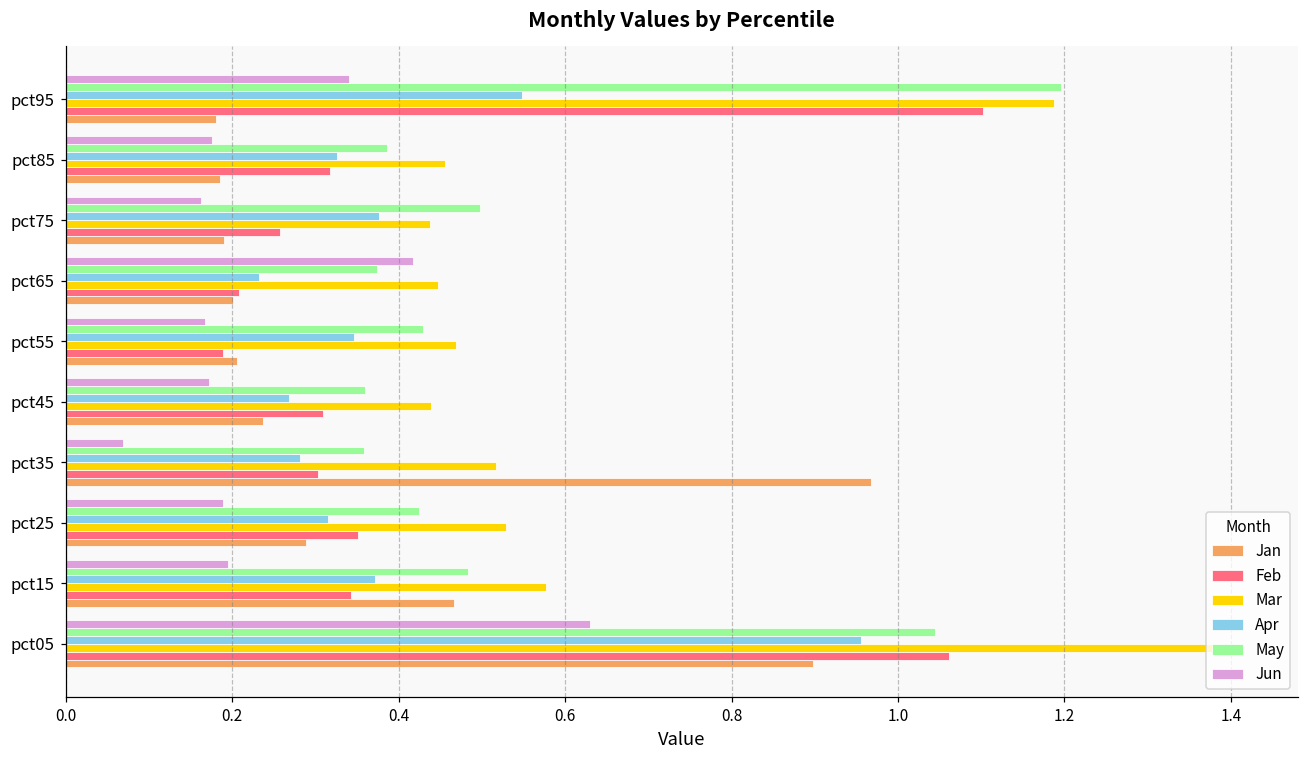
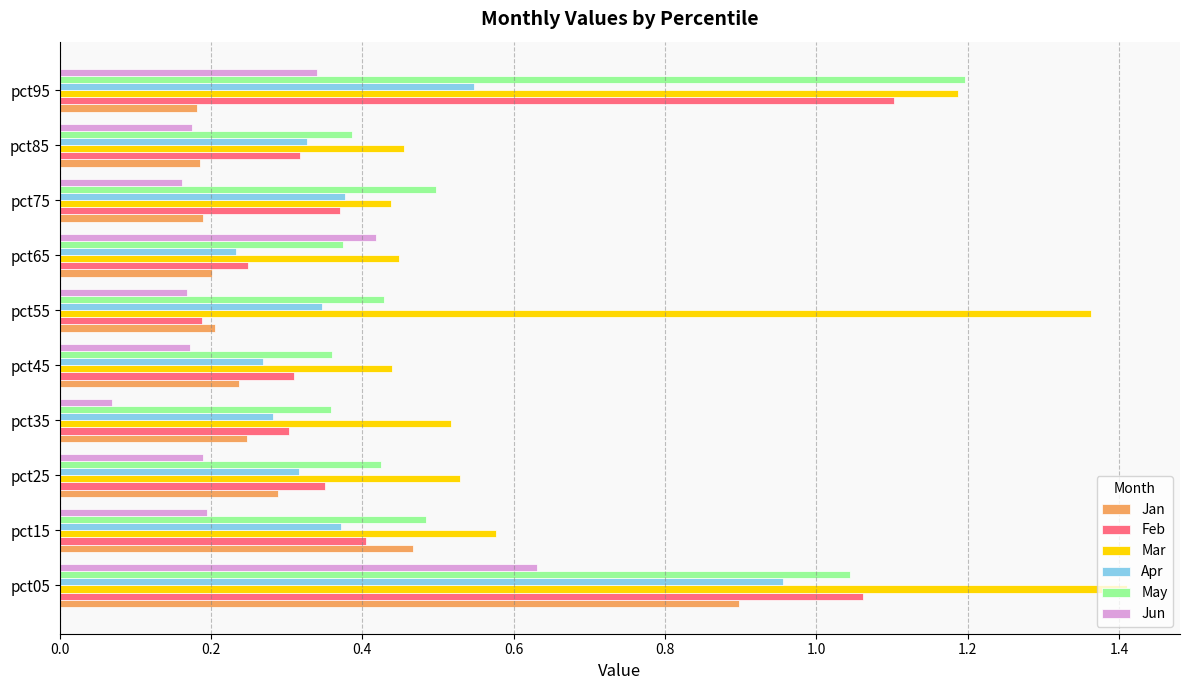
  {
    "Jan": {
      "pct95": 0.18,
      "pct85": 0.19,
      "pct75": 0.19,
      "pct65": 0.20,
      "pct55": 0.21,
      "pct45": 0.24,
-     "pct35": 0.97,
+     "pct35": 0.25,
      "pct25": 0.29,
      "pct15": 0.47,
      "pct05": 0.90
    },
    "Feb": {
      "pct95": 1.10,
      "pct85": 0.32,
-     "pct75": 0.26,
-     "pct65": 0.21,
+     "pct75": 0.37,
+     "pct65": 0.25,
      "pct55": 0.19,
      "pct45": 0.31,
      "pct35": 0.30,
      "pct25": 0.35,
-     "pct15": 0.34,
+     "pct15": 0.40,
      "pct05": 1.06
    },
    "Mar": {
      "pct95": 1.19,
      "pct85": 0.46,
      "pct75": 0.44,
      "pct65": 0.45,
-     "pct55": 0.47,
+     "pct55": 1.36,
      "pct45": 0.44,
      "pct35": 0.52,
      "pct25": 0.53,
      "pct15": 0.58
    },
    "Apr": {
      "pct95": 0.55,
      "pct85": 0.33,
      "pct75": 0.38,
      "pct65": 0.23,
      "pct55": 0.35,
      "pct45": 0.27,
      "pct35": 0.28,
      "pct25": 0.32,
      "pct15": 0.37,
      "pct05": 0.96
    },
    "May": {
      "pct95": 1.20,
      "pct85": 0.39,
      "pct75": 0.50,
      "pct65": 0.37,
      "pct55": 0.43,
      "pct45": 0.36,
      "pct35": 0.36,
      "pct25": 0.42,
      "pct15": 0.48,
      "pct05": 1.04
    },
    "Jun": {
      "pct95": 0.34,
      "pct85": 0.18,
      "pct75": 0.16,
      "pct65": 0.42,
      "pct55": 0.17,
      "pct45": 0.17,
      "pct35": 0.07,
      "pct25": 0.19,
      "pct15": 0.19,
      "pct05": 0.63
    }
  }
